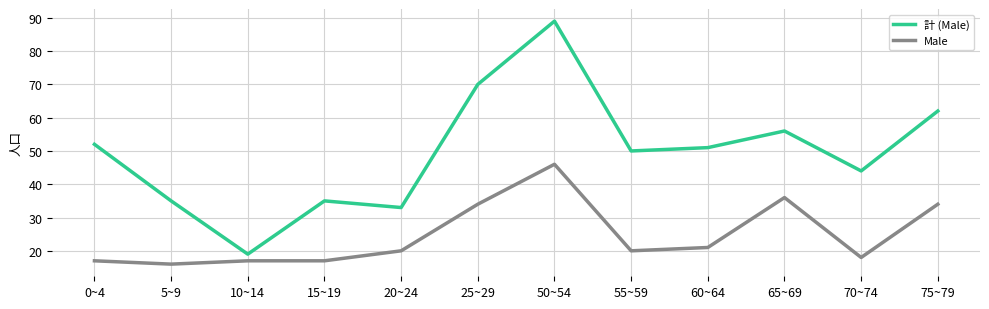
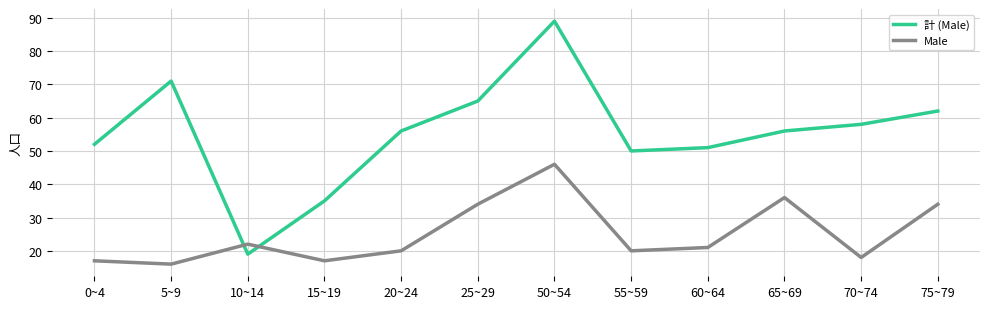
  {
    "計 (Male)": {
      "0~4": 52,
-     "5~9": 35,
+     "5~9": 71,
      "10~14": 19,
      "15~19": 35,
-     "20~24": 33,
-     "25~29": 70,
+     "20~24": 56,
+     "25~29": 65,
      "50~54": 89,
      "55~59": 50,
      "60~64": 51,
      "65~69": 56,
-     "70~74": 44,
+     "70~74": 58,
      "75~79": 62
    },
    "Male": {
      "0~4": 17,
      "5~9": 16,
-     "10~14": 17,
+     "10~14": 22,
      "15~19": 17,
      "20~24": 20,
      "25~29": 34,
      "50~54": 46,
      "55~59": 20,
      "60~64": 21,
      "65~69": 36,
      "70~74": 18,
      "75~79": 34
    }
  }
